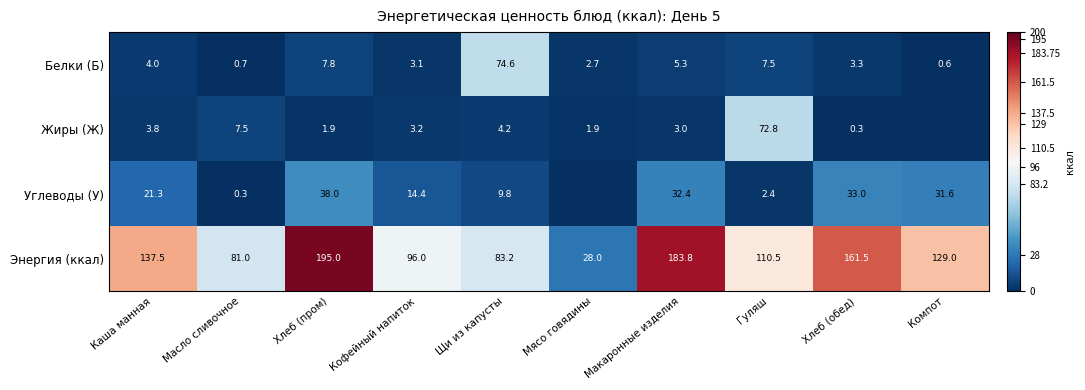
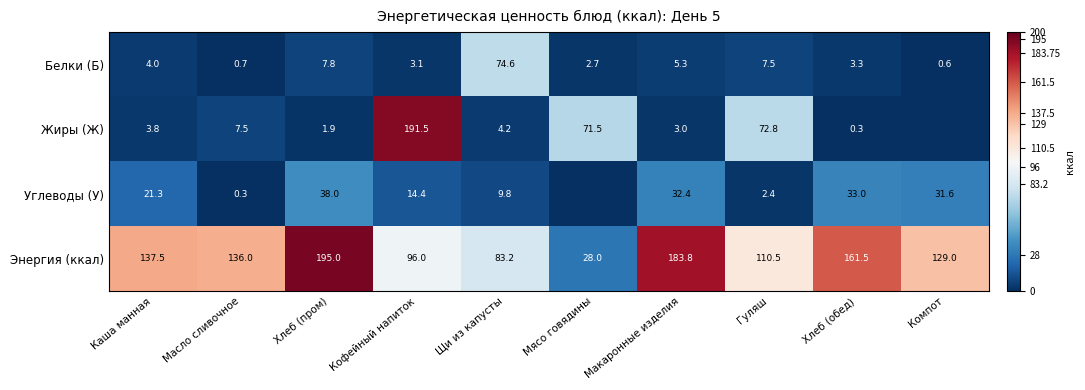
  {
    "Белки (Б)": {
      "Каша манная": 4.0,
      "Масло сливочное": 0.7,
      "Хлеб (пром)": 7.8,
      "Кофейный напиток": 3.1,
      "Щи из капусты": 74.6,
      "Мясо говядины": 2.7,
      "Макаронные изделия": 5.3,
      "Гуляш": 7.5,
      "Хлеб (обед)": 3.3,
      "Компот": 0.6
    },
    "Жиры (Ж)": {
      "Каша манная": 3.8,
      "Масло сливочное": 7.5,
      "Хлеб (пром)": 1.9,
-     "Кофейный напиток": 3.2,
+     "Кофейный напиток": 191.5,
      "Щи из капусты": 4.2,
-     "Мясо говядины": 1.9,
+     "Мясо говядины": 71.5,
      "Макаронные изделия": 3.0,
      "Гуляш": 72.8,
      "Хлеб (обед)": 0.3
    },
    "Углеводы (У)": {
      "Каша манная": 21.3,
      "Масло сливочное": 0.3,
      "Хлеб (пром)": 38.0,
      "Кофейный напиток": 14.4,
      "Щи из капусты": 9.8,
      "Макаронные изделия": 32.4,
      "Гуляш": 2.4,
      "Хлеб (обед)": 33.0,
      "Компот": 31.6
    },
    "Энергия (ккал)": {
      "Каша манная": 137.5,
-     "Масло сливочное": 81.0,
+     "Масло сливочное": 136.0,
      "Хлеб (пром)": 195.0,
      "Кофейный напиток": 96.0,
      "Щи из капусты": 83.2,
      "Мясо говядины": 28.0,
      "Макаронные изделия": 183.8,
      "Гуляш": 110.5,
      "Хлеб (обед)": 161.5,
      "Компот": 129.0
    }
  }
